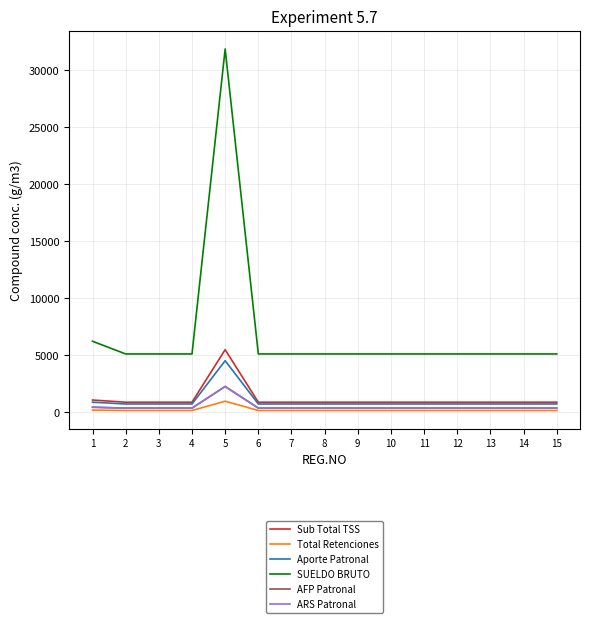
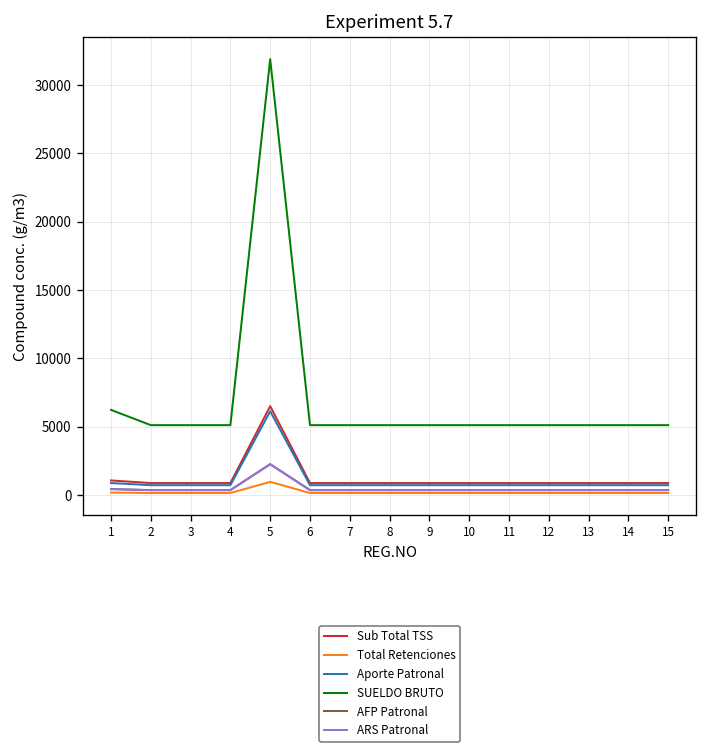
  {
    "Sub Total TSS": {
-     "5": 5500
+     "5": 6500
    },
    "Total Retenciones": {
      "1": 200,
      "5": 1000
    },
    "Aporte Patronal": {
-     "5": 4500
+     "5": 6100
    },
    "SUELDO BRUTO": {
      "1": 6200,
      "2": 5100,
      "3": 5100,
      "4": 5100,
      "5": 31900,
      "6": 5100,
      "7": 5100,
      "8": 5100,
      "9": 5100,
      "10": 5100,
      "11": 5100,
      "12": 5100,
      "13": 5100,
      "14": 5100,
      "15": 5100
    },
    "ARS Patronal": {
      "1": 400,
      "5": 2300
    }
  }
